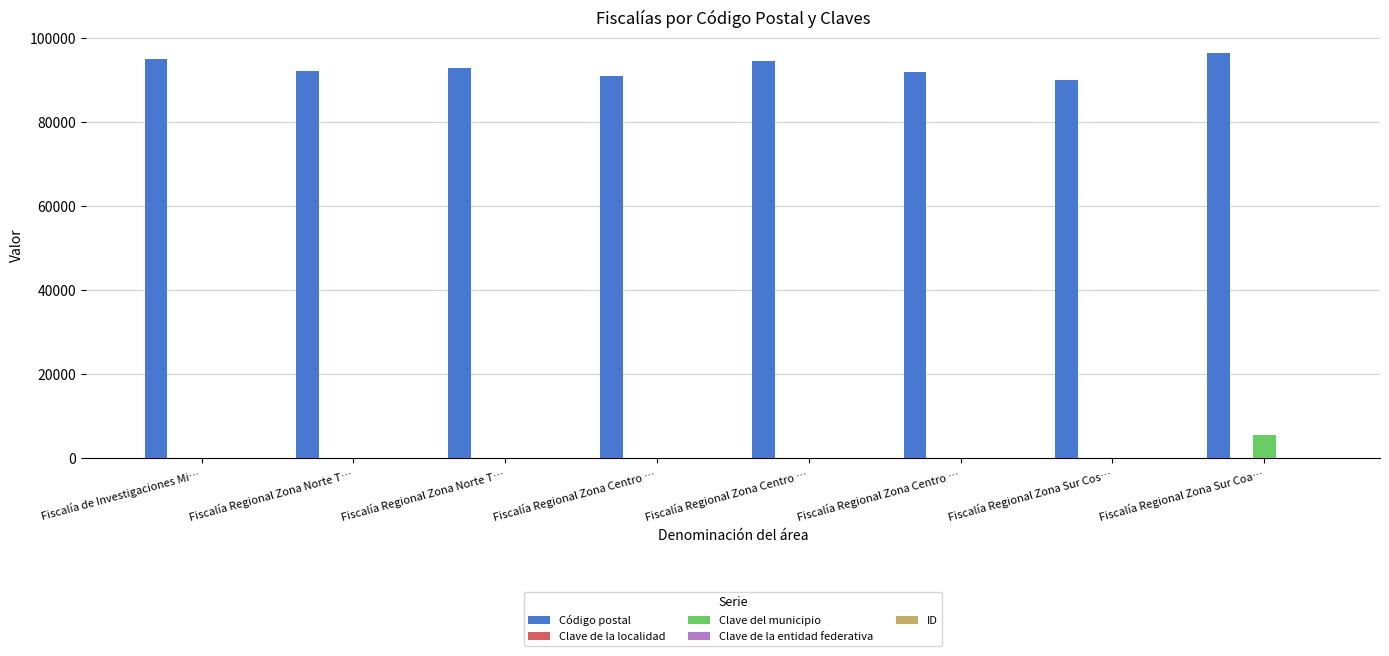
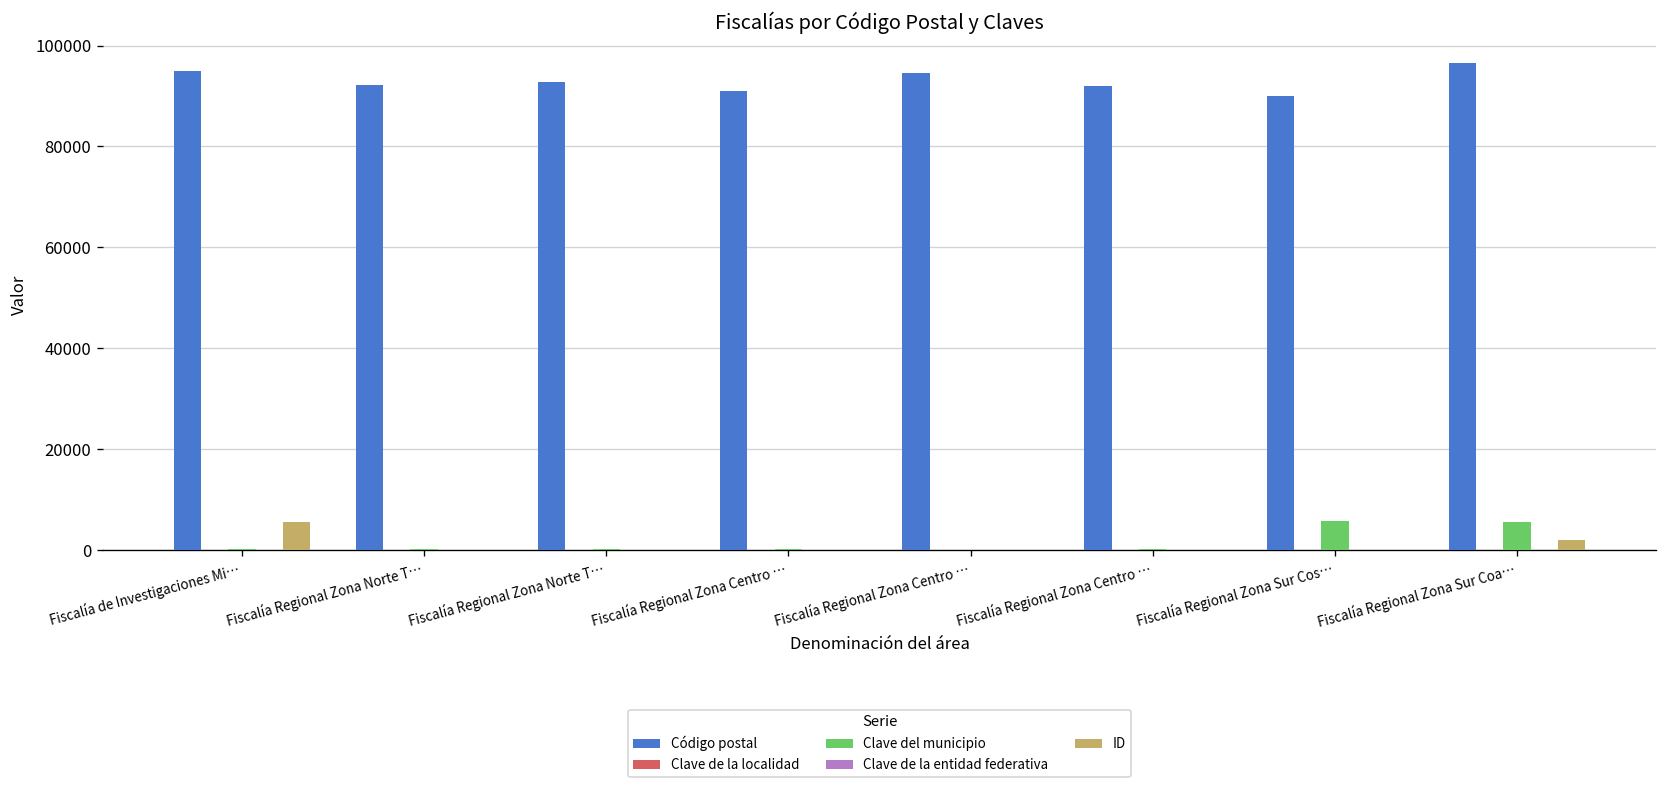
  {
    "Código postal": {
      "Fiscalía de Investigaciones Mi…": 95000,
      "Fiscalía Regional Zona Sur Cos…": 90000,
      "Fiscalía Regional Zona Sur Coa…": 97000
    },
    "Clave del municipio": {
-     "Fiscalía Regional Zona Sur Cos…": 0,
+     "Fiscalía Regional Zona Sur Cos…": 6000,
      "Fiscalía Regional Zona Sur Coa…": 6000
    },
    "ID": {
-     "Fiscalía de Investigaciones Mi…": 0,
-     "Fiscalía Regional Zona Sur Coa…": 0
+     "Fiscalía de Investigaciones Mi…": 6000,
+     "Fiscalía Regional Zona Sur Coa…": 2000
    }
  }
